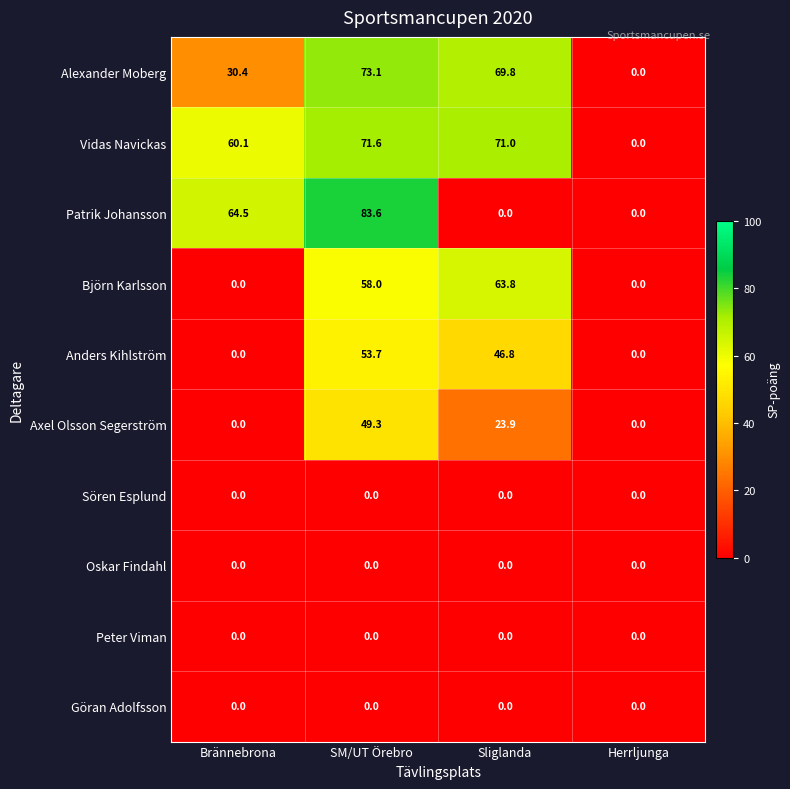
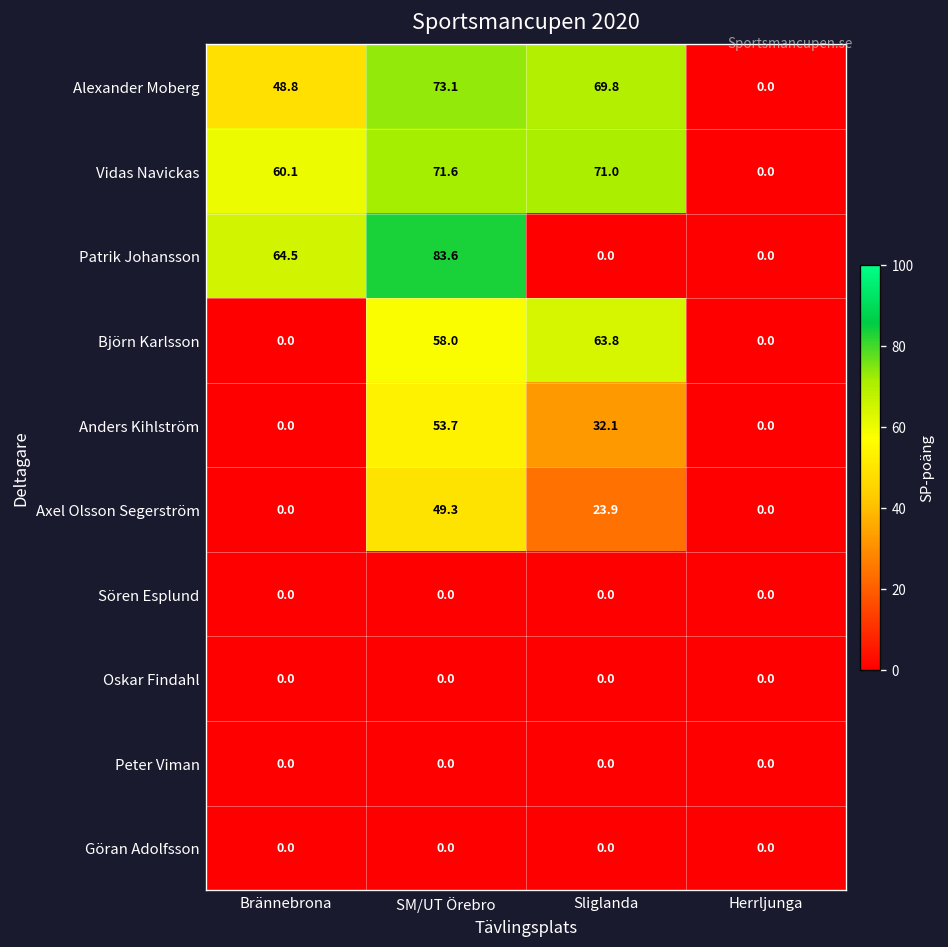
  {
    "Alexander Moberg": {
-     "Brännebrona": 30.4,
+     "Brännebrona": 48.8,
      "SM/UT Örebro": 73.1,
      "Sliglanda": 69.8,
      "Herrljunga": 0.0
    },
    "Vidas Navickas": {
      "Brännebrona": 60.1,
      "SM/UT Örebro": 71.6,
      "Sliglanda": 71.0,
      "Herrljunga": 0.0
    },
    "Patrik Johansson": {
      "Brännebrona": 64.5,
      "SM/UT Örebro": 83.6,
      "Sliglanda": 0.0,
      "Herrljunga": 0.0
    },
    "Björn Karlsson": {
      "Brännebrona": 0.0,
      "SM/UT Örebro": 58.0,
      "Sliglanda": 63.8,
      "Herrljunga": 0.0
    },
    "Anders Kihlström": {
      "Brännebrona": 0.0,
      "SM/UT Örebro": 53.7,
-     "Sliglanda": 46.8,
+     "Sliglanda": 32.1,
      "Herrljunga": 0.0
    },
    "Axel Olsson Segerström": {
      "Brännebrona": 0.0,
      "SM/UT Örebro": 49.3,
      "Sliglanda": 23.9,
      "Herrljunga": 0.0
    },
    "Sören Esplund": {
      "Brännebrona": 0.0,
      "SM/UT Örebro": 0.0,
      "Sliglanda": 0.0,
      "Herrljunga": 0.0
    },
    "Oskar Findahl": {
      "Brännebrona": 0.0,
      "SM/UT Örebro": 0.0,
      "Sliglanda": 0.0,
      "Herrljunga": 0.0
    },
    "Peter Viman": {
      "Brännebrona": 0.0,
      "SM/UT Örebro": 0.0,
      "Sliglanda": 0.0,
      "Herrljunga": 0.0
    },
    "Göran Adolfsson": {
      "Brännebrona": 0.0,
      "SM/UT Örebro": 0.0,
      "Sliglanda": 0.0,
      "Herrljunga": 0.0
    }
  }
